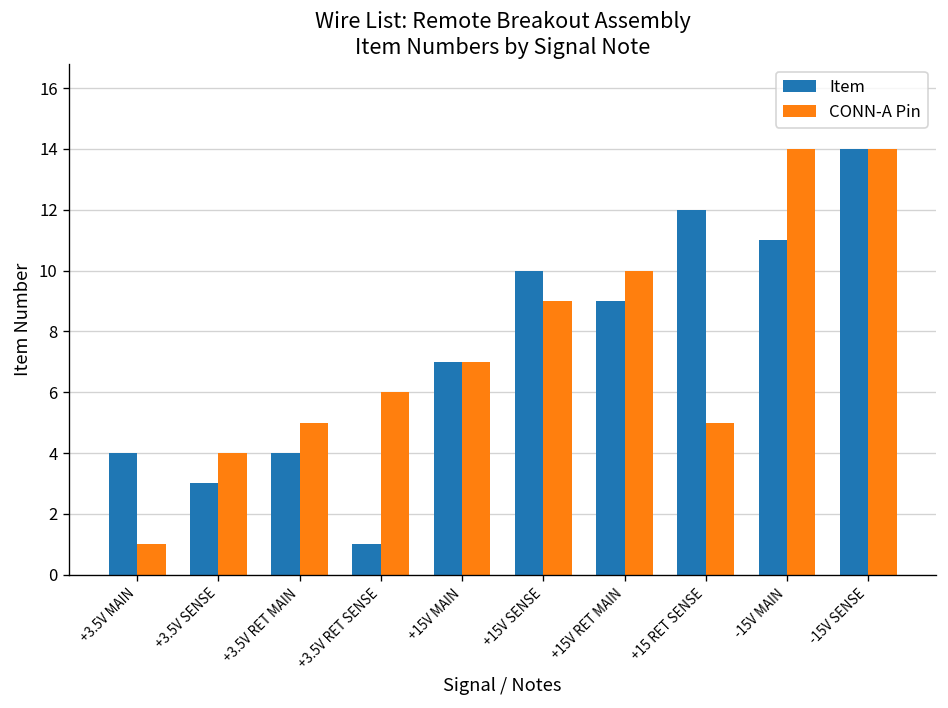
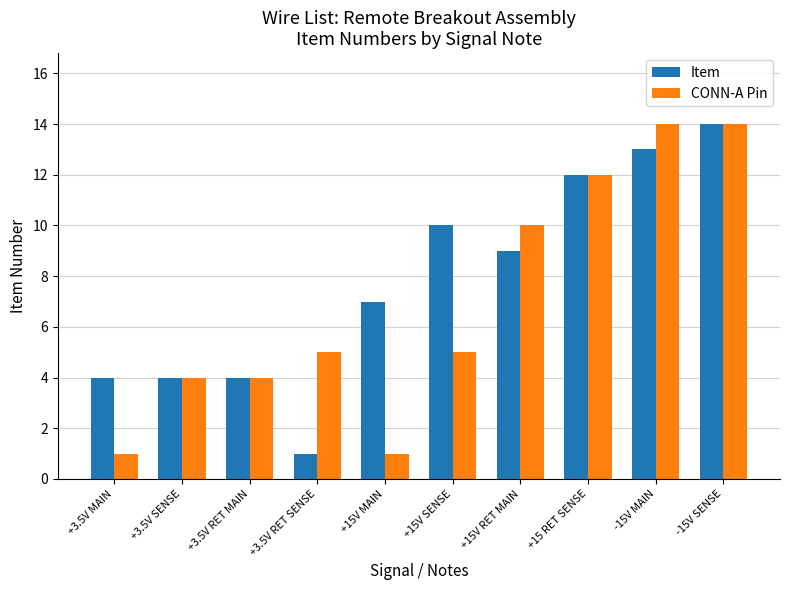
  {
    "Item": {
      "+3.5V MAIN": 4,
-     "+3.5V SENSE": 3,
+     "+3.5V SENSE": 4,
      "+3.5V RET MAIN": 4,
      "+3.5V RET SENSE": 1,
      "+15V MAIN": 7,
      "+15V SENSE": 10,
      "+15V RET MAIN": 9,
      "+15 RET SENSE": 12,
-     "-15V MAIN": 11,
+     "-15V MAIN": 13,
      "-15V SENSE": 14
    },
    "CONN-A Pin": {
      "+3.5V MAIN": 1,
      "+3.5V SENSE": 4,
-     "+3.5V RET MAIN": 5,
-     "+3.5V RET SENSE": 6,
-     "+15V MAIN": 7,
-     "+15V SENSE": 9,
+     "+3.5V RET MAIN": 4,
+     "+3.5V RET SENSE": 5,
+     "+15V MAIN": 1,
+     "+15V SENSE": 5,
      "+15V RET MAIN": 10,
-     "+15 RET SENSE": 5,
+     "+15 RET SENSE": 12,
      "-15V MAIN": 14,
      "-15V SENSE": 14
    }
  }
